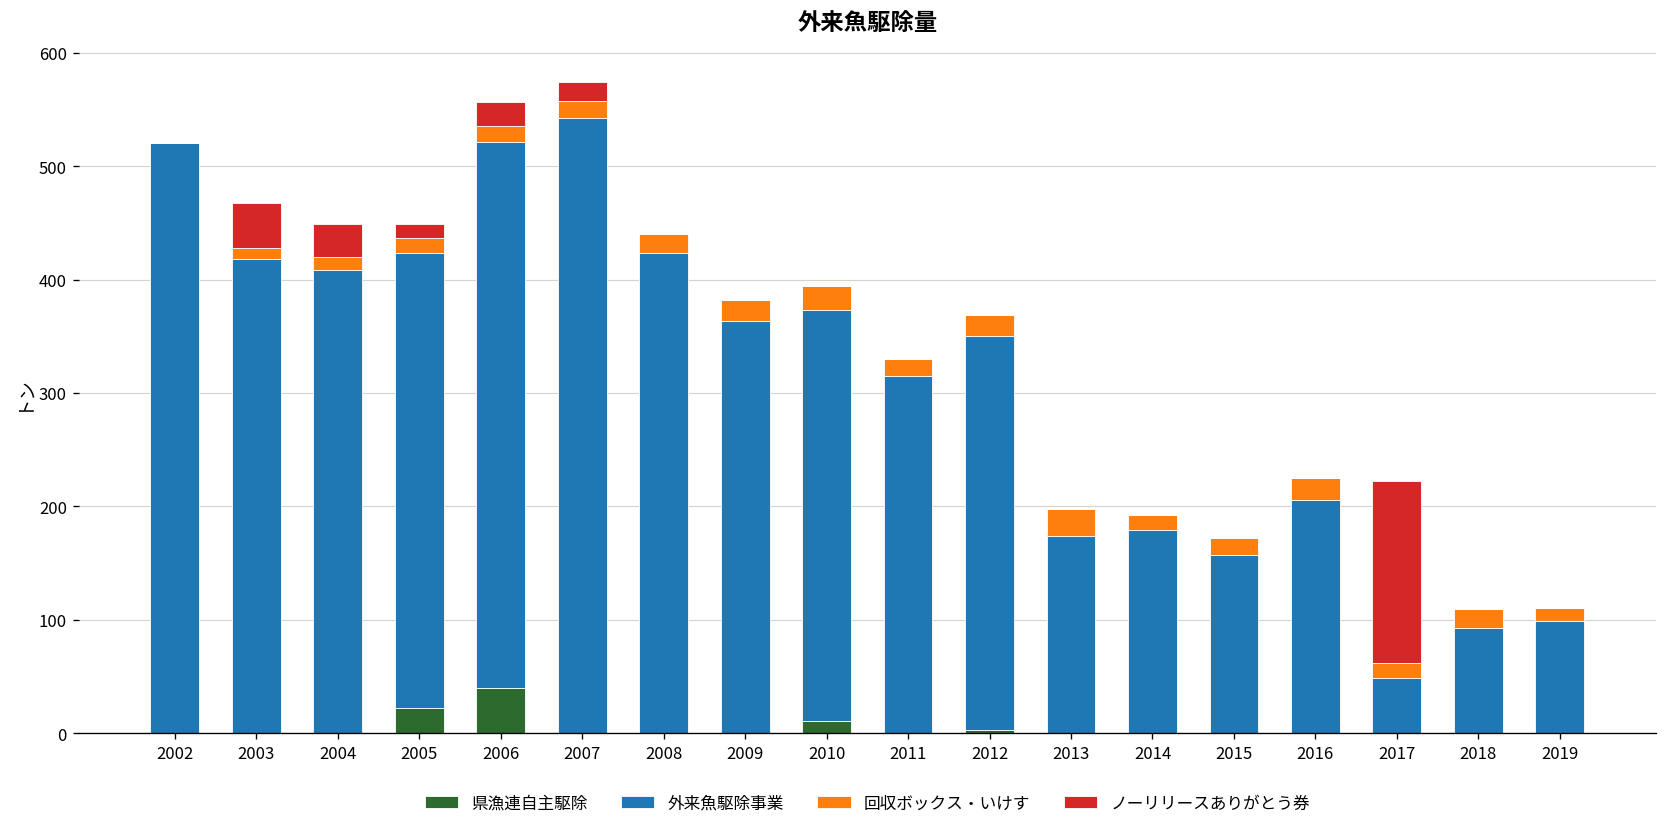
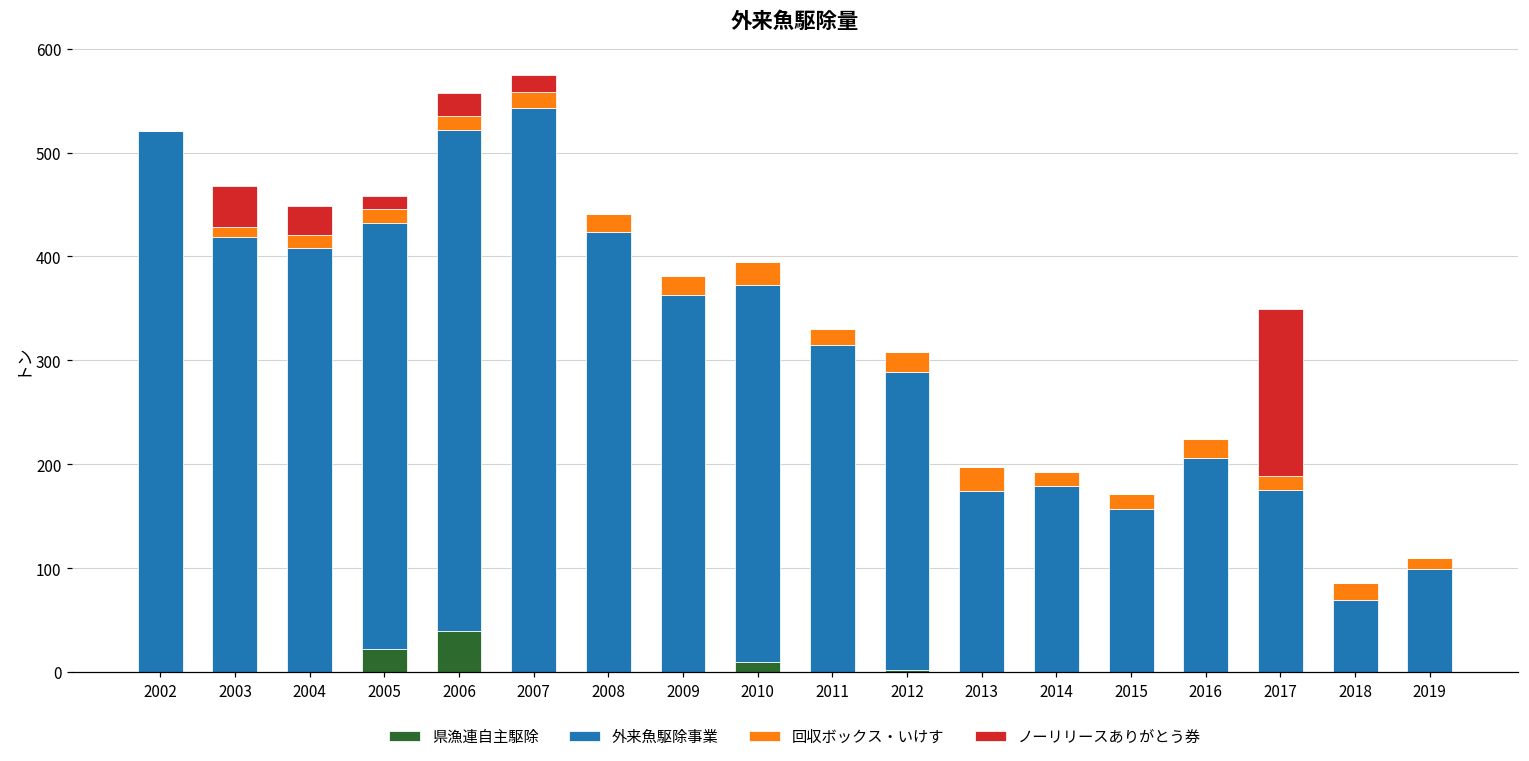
  {
    "県漁連自主駆除": {
      "2002": 0,
      "2003": 0,
      "2004": 0,
      "2005": 20,
      "2006": 40,
      "2007": 0,
      "2008": 0,
      "2009": 0,
      "2010": 10,
      "2011": 0,
      "2013": 0,
      "2014": 0,
      "2015": 0,
      "2016": 0,
      "2017": 0,
      "2018": 0,
      "2019": 0
    },
    "外来魚駆除事業": {
      "2002": 520,
      "2003": 420,
      "2004": 410,
-     "2005": 400,
+     "2005": 410,
      "2006": 480,
      "2007": 540,
      "2008": 420,
      "2009": 360,
      "2010": 360,
      "2011": 310,
-     "2012": 350,
+     "2012": 290,
      "2013": 170,
      "2014": 180,
      "2015": 160,
      "2016": 210,
-     "2017": 50,
-     "2018": 90,
+     "2017": 180,
+     "2018": 70,
      "2019": 100
    },
    "回収ボックス・いけす": {
      "2002": 0,
      "2003": 10,
      "2004": 10,
      "2005": 10,
      "2006": 10,
      "2007": 20,
      "2008": 20,
      "2009": 20,
      "2010": 20,
      "2011": 20,
      "2012": 20,
      "2013": 20,
      "2014": 10,
      "2015": 10,
      "2016": 20,
      "2017": 10,
      "2018": 20,
      "2019": 10
    },
    "ノーリリースありがとう券": {
      "2002": 0,
      "2003": 40,
      "2004": 30,
      "2005": 10,
      "2006": 20,
      "2007": 20,
      "2008": 0,
      "2009": 0,
      "2010": 0,
      "2011": 0,
      "2012": 0,
      "2013": 0,
      "2014": 0,
      "2015": 0,
      "2016": 0,
      "2017": 160,
      "2018": 0,
      "2019": 0
    }
  }
